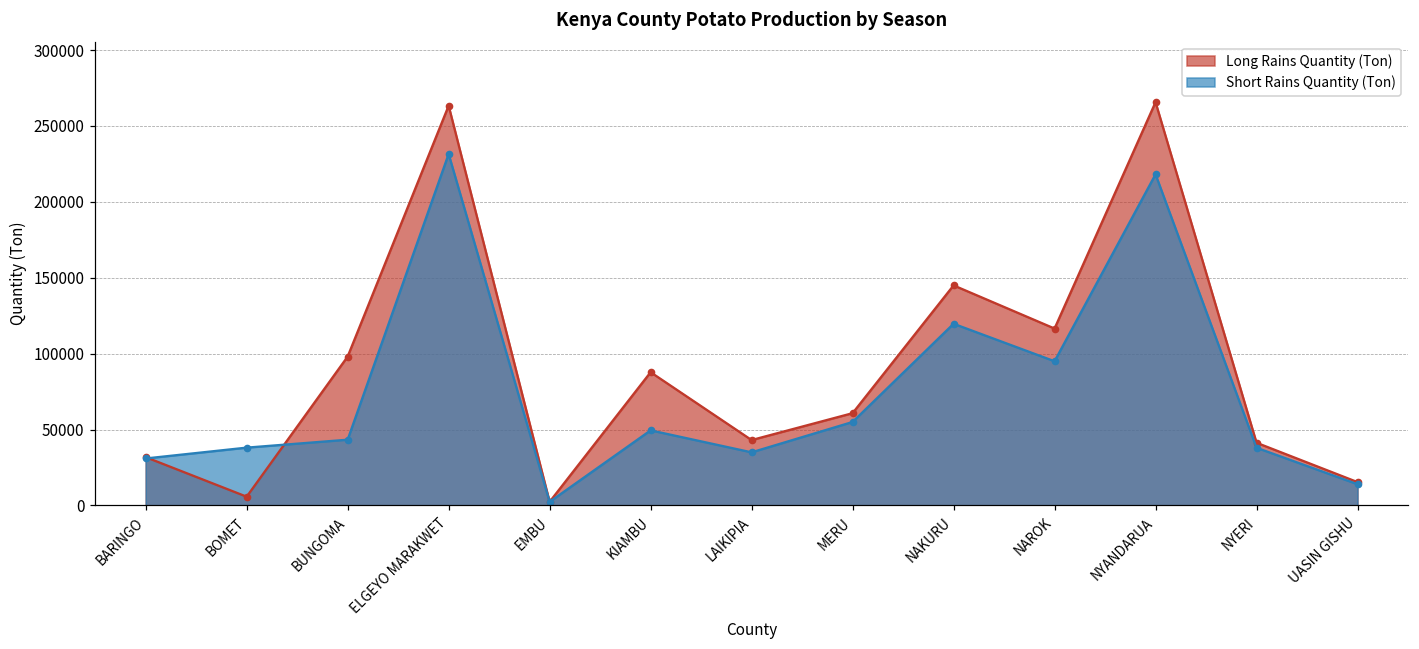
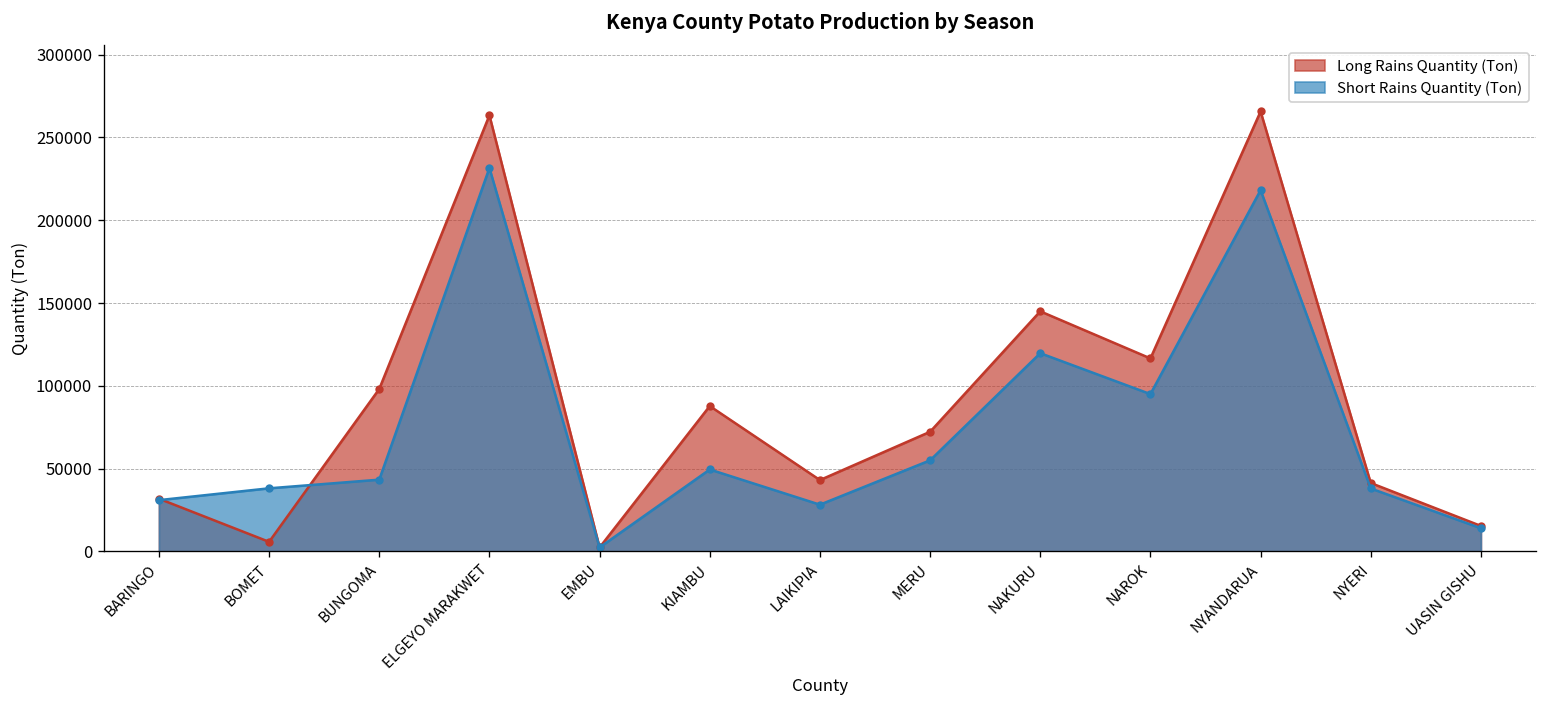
  {
    "Long Rains Quantity (Ton)": {
      "BOMET": 6000,
      "BUNGOMA": 98000,
      "ELGEYO MARAKWET": 263000,
      "KIAMBU": 88000,
      "LAIKIPIA": 43000,
-     "MERU": 61000,
+     "MERU": 72000,
      "NAKURU": 145000,
      "NAROK": 117000,
      "NYANDARUA": 266000,
      "NYERI": 41000
    },
    "Short Rains Quantity (Ton)": {
      "BOMET": 38000,
      "BUNGOMA": 43000,
      "ELGEYO MARAKWET": 232000,
      "KIAMBU": 49000,
-     "LAIKIPIA": 35000,
+     "LAIKIPIA": 28000,
      "MERU": 55000,
      "NAKURU": 120000,
      "NAROK": 95000,
      "NYANDARUA": 218000,
      "NYERI": 38000
    }
  }
